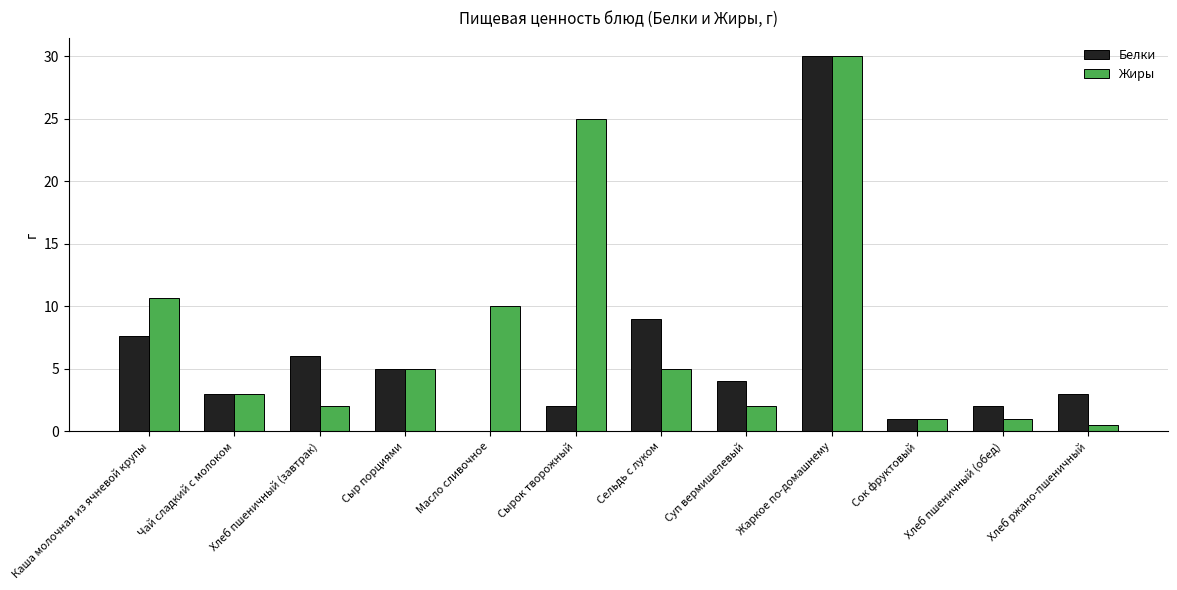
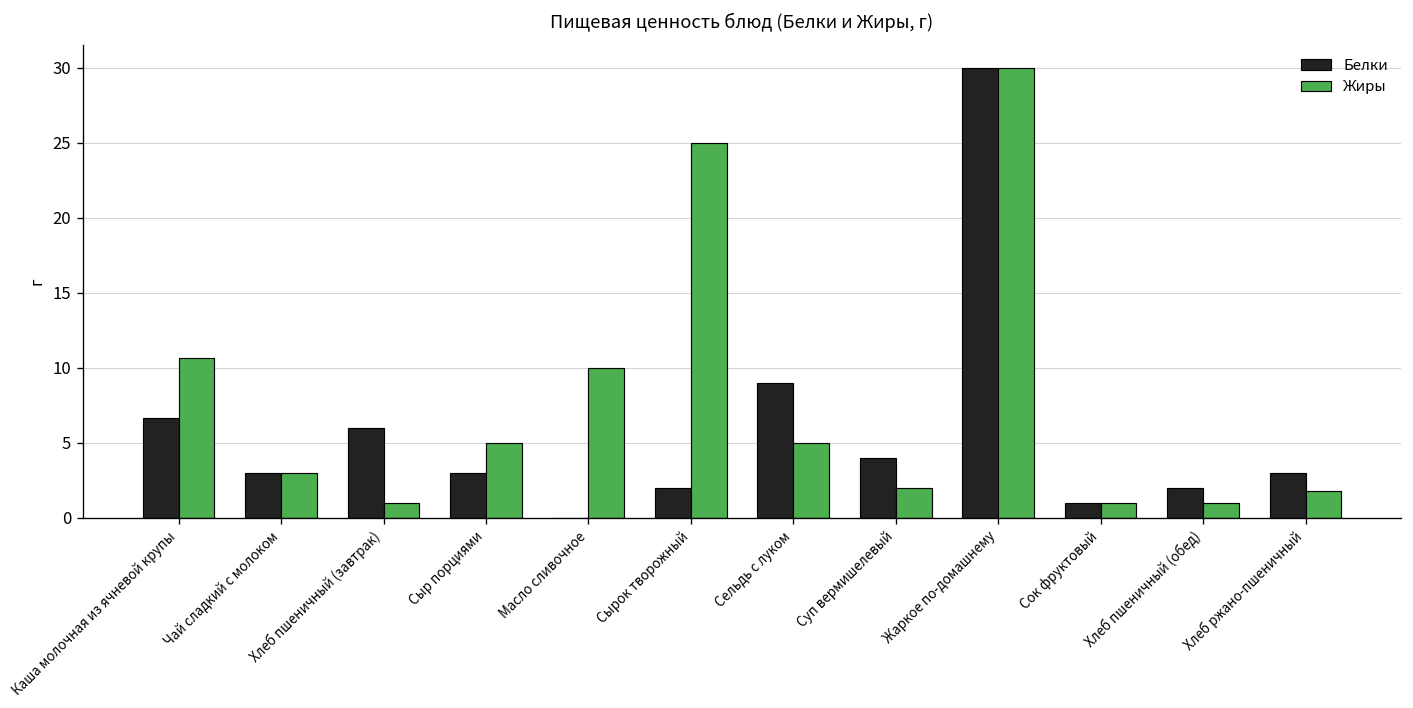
  {
    "Белки": {
-     "Каша молочная из ячневой крупы": 7.6,
+     "Каша молочная из ячневой крупы": 6.7,
      "Чай сладкий с молоком": 3.0,
      "Хлеб пшеничный (завтрак)": 6.0,
-     "Сыр порциями": 5,
+     "Сыр порциями": 3,
      "Масло сливочное": 0.0,
      "Сырок творожный": 2.0,
      "Сельдь с луком": 9.0,
      "Суп вермишелевый": 4.0,
      "Жаркое по-домашнему": 30.0,
      "Сок фруктовый": 1.0,
      "Хлеб пшеничный (обед)": 2.0,
      "Хлеб ржано-пшеничный": 3.0
    },
    "Жиры": {
      "Каша молочная из ячневой крупы": 10.6,
      "Чай сладкий с молоком": 3.0,
-     "Хлеб пшеничный (завтрак)": 2,
+     "Хлеб пшеничный (завтрак)": 1,
      "Сыр порциями": 5.0,
      "Масло сливочное": 10.0,
      "Сырок творожный": 25.0,
      "Сельдь с луком": 5.0,
      "Суп вермишелевый": 2.0,
      "Жаркое по-домашнему": 30.0,
      "Сок фруктовый": 1.0,
      "Хлеб пшеничный (обед)": 1.0,
-     "Хлеб ржано-пшеничный": 0.5
+     "Хлеб ржано-пшеничный": 1.8
    }
  }
